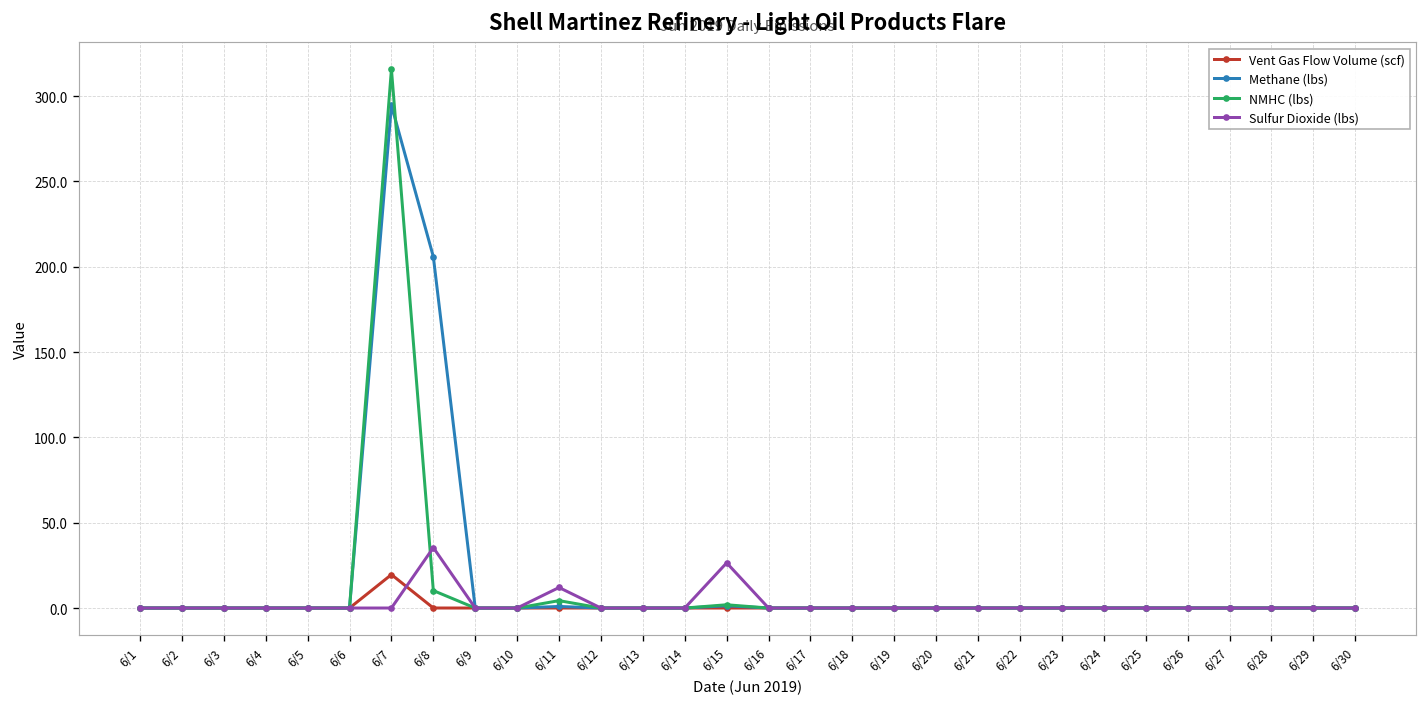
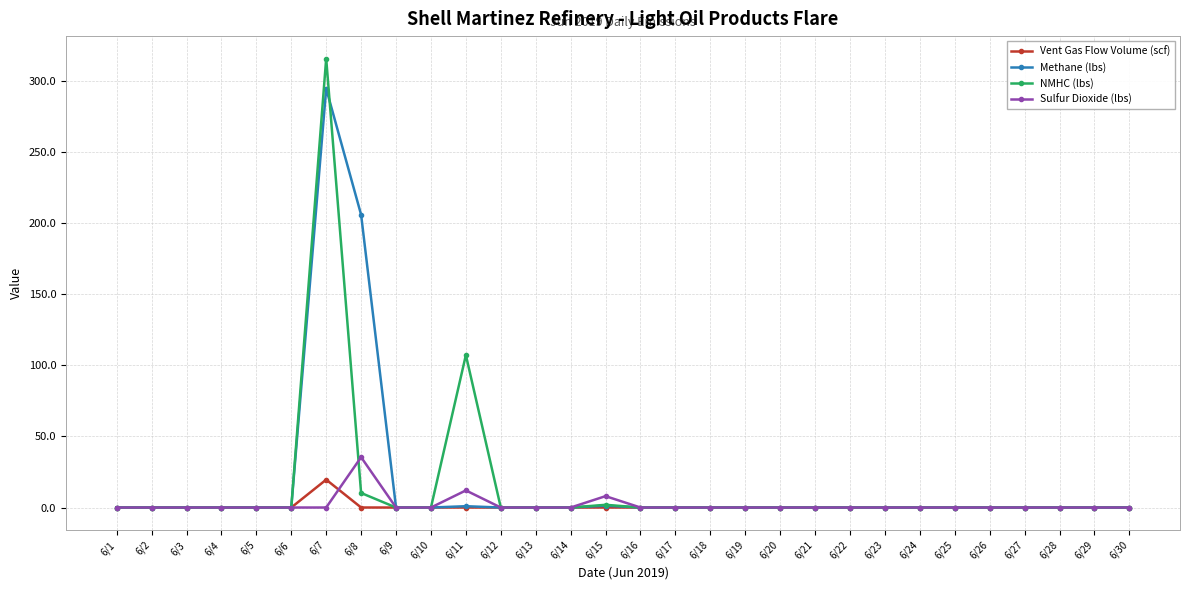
  {
    "Vent Gas Flow Volume (scf)": {
      "6/7": 20,
      "6/8": 0
    },
    "Methane (lbs)": {
      "6/7": 295,
      "6/8": 206
    },
    "NMHC (lbs)": {
      "6/7": 316,
      "6/8": 10,
-     "6/11": 4
+     "6/11": 107
    },
    "Sulfur Dioxide (lbs)": {
      "6/7": 0,
      "6/8": 35,
      "6/11": 12,
-     "6/15": 26
+     "6/15": 8
    }
  }
